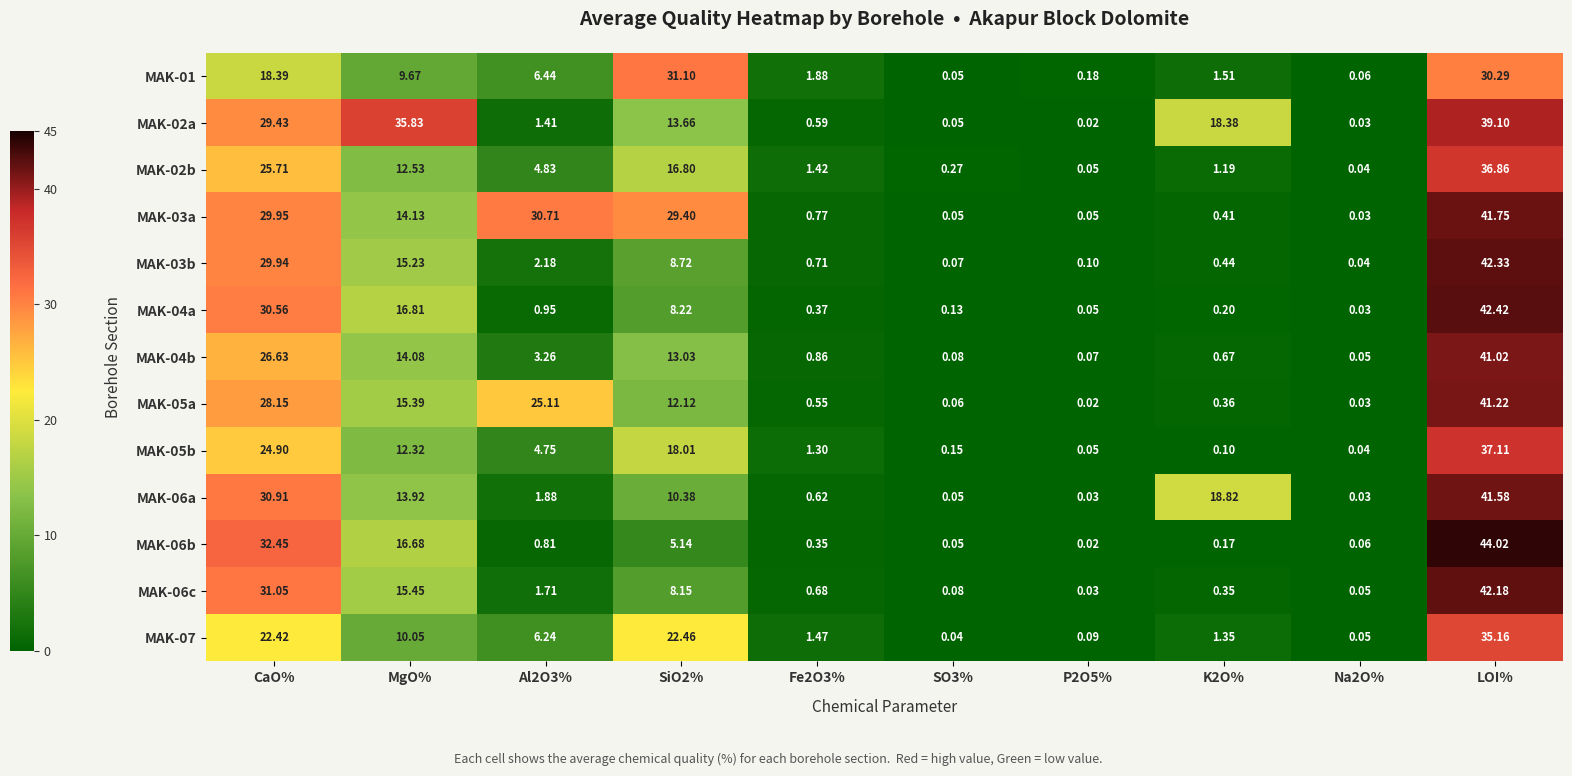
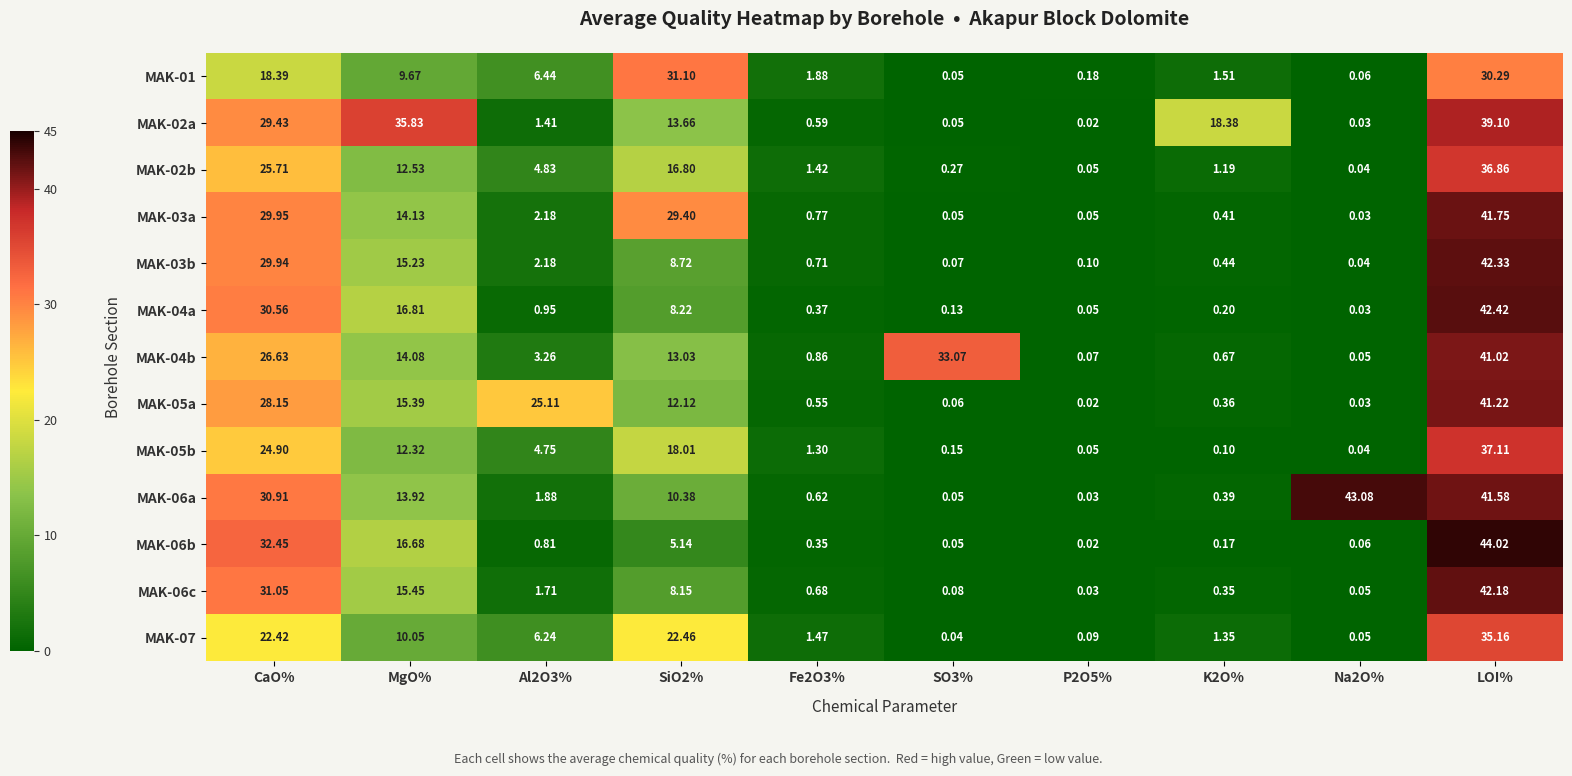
  {
    "MAK-01": {
      "CaO%": 18.39,
      "MgO%": 9.67,
      "Al2O3%": 6.44,
      "SiO2%": 31.10,
      "Fe2O3%": 1.88,
      "SO3%": 0.05,
      "P2O5%": 0.18,
      "K2O%": 1.51,
      "Na2O%": 0.06,
      "LOI%": 30.29
    },
    "MAK-02a": {
      "CaO%": 29.43,
      "MgO%": 35.83,
      "Al2O3%": 1.41,
      "SiO2%": 13.66,
      "Fe2O3%": 0.59,
      "SO3%": 0.05,
      "P2O5%": 0.02,
      "K2O%": 18.38,
      "Na2O%": 0.03,
      "LOI%": 39.10
    },
    "MAK-02b": {
      "CaO%": 25.71,
      "MgO%": 12.53,
      "Al2O3%": 4.83,
      "SiO2%": 16.80,
      "Fe2O3%": 1.42,
      "SO3%": 0.27,
      "P2O5%": 0.05,
      "K2O%": 1.19,
      "Na2O%": 0.04,
      "LOI%": 36.86
    },
    "MAK-03a": {
      "CaO%": 29.95,
      "MgO%": 14.13,
-     "Al2O3%": 30.71,
+     "Al2O3%": 2.18,
      "SiO2%": 29.40,
      "Fe2O3%": 0.77,
      "SO3%": 0.05,
      "P2O5%": 0.05,
      "K2O%": 0.41,
      "Na2O%": 0.03,
      "LOI%": 41.75
    },
    "MAK-03b": {
      "CaO%": 29.94,
      "MgO%": 15.23,
      "Al2O3%": 2.18,
      "SiO2%": 8.72,
      "Fe2O3%": 0.71,
      "SO3%": 0.07,
      "P2O5%": 0.10,
      "K2O%": 0.44,
      "Na2O%": 0.04,
      "LOI%": 42.33
    },
    "MAK-04a": {
      "CaO%": 30.56,
      "MgO%": 16.81,
      "Al2O3%": 0.95,
      "SiO2%": 8.22,
      "Fe2O3%": 0.37,
      "SO3%": 0.13,
      "P2O5%": 0.05,
      "K2O%": 0.20,
      "Na2O%": 0.03,
      "LOI%": 42.42
    },
    "MAK-04b": {
      "CaO%": 26.63,
      "MgO%": 14.08,
      "Al2O3%": 3.26,
      "SiO2%": 13.03,
      "Fe2O3%": 0.86,
-     "SO3%": 0.08,
+     "SO3%": 33.07,
      "P2O5%": 0.07,
      "K2O%": 0.67,
      "Na2O%": 0.05,
      "LOI%": 41.02
    },
    "MAK-05a": {
      "CaO%": 28.15,
      "MgO%": 15.39,
      "Al2O3%": 25.11,
      "SiO2%": 12.12,
      "Fe2O3%": 0.55,
      "SO3%": 0.06,
      "P2O5%": 0.02,
      "K2O%": 0.36,
      "Na2O%": 0.03,
      "LOI%": 41.22
    },
    "MAK-05b": {
      "CaO%": 24.90,
      "MgO%": 12.32,
      "Al2O3%": 4.75,
      "SiO2%": 18.01,
      "Fe2O3%": 1.30,
      "SO3%": 0.15,
      "P2O5%": 0.05,
      "K2O%": 0.10,
      "Na2O%": 0.04,
      "LOI%": 37.11
    },
    "MAK-06a": {
      "CaO%": 30.91,
      "MgO%": 13.92,
      "Al2O3%": 1.88,
      "SiO2%": 10.38,
      "Fe2O3%": 0.62,
      "SO3%": 0.05,
      "P2O5%": 0.03,
-     "K2O%": 18.82,
-     "Na2O%": 0.03,
+     "K2O%": 0.39,
+     "Na2O%": 43.08,
      "LOI%": 41.58
    },
    "MAK-06b": {
      "CaO%": 32.45,
      "MgO%": 16.68,
      "Al2O3%": 0.81,
      "SiO2%": 5.14,
      "Fe2O3%": 0.35,
      "SO3%": 0.05,
      "P2O5%": 0.02,
      "K2O%": 0.17,
      "Na2O%": 0.06,
      "LOI%": 44.02
    },
    "MAK-06c": {
      "CaO%": 31.05,
      "MgO%": 15.45,
      "Al2O3%": 1.71,
      "SiO2%": 8.15,
      "Fe2O3%": 0.68,
      "SO3%": 0.08,
      "P2O5%": 0.03,
      "K2O%": 0.35,
      "Na2O%": 0.05,
      "LOI%": 42.18
    },
    "MAK-07": {
      "CaO%": 22.42,
      "MgO%": 10.05,
      "Al2O3%": 6.24,
      "SiO2%": 22.46,
      "Fe2O3%": 1.47,
      "SO3%": 0.04,
      "P2O5%": 0.09,
      "K2O%": 1.35,
      "Na2O%": 0.05,
      "LOI%": 35.16
    }
  }
